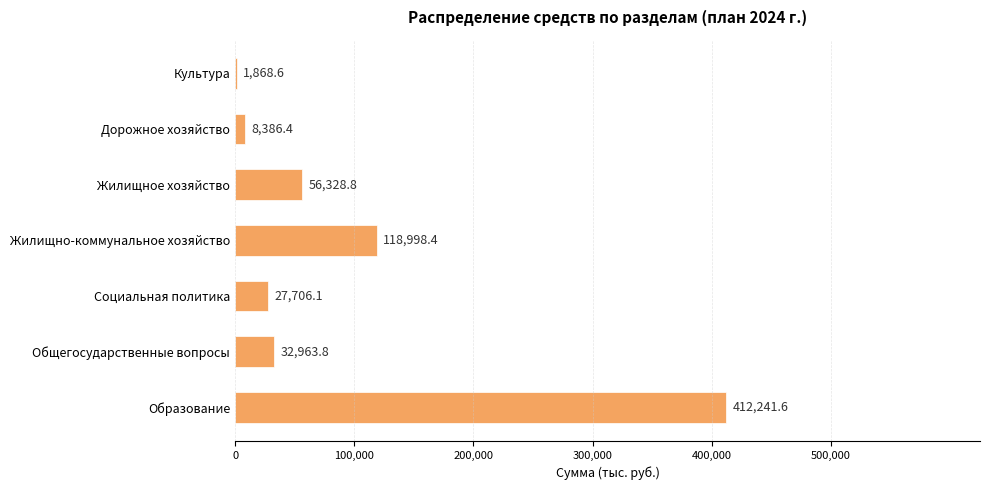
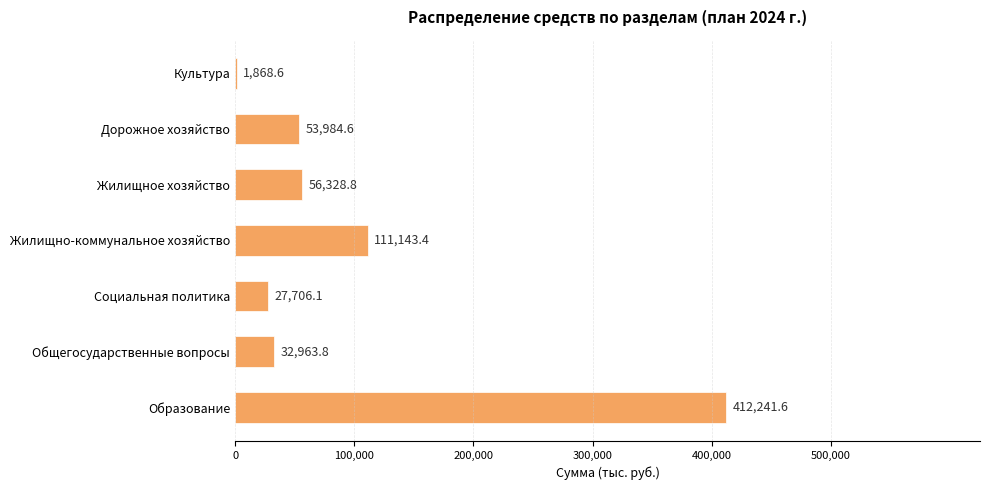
  {
    "Культура": "1,868.6",
-   "Дорожное хозяйство": "8,386.4",
+   "Дорожное хозяйство": "53,984.6",
    "Жилищное хозяйство": "56,328.8",
-   "Жилищно-коммунальное хозяйство": "118,998.4",
+   "Жилищно-коммунальное хозяйство": "111,143.4",
    "Социальная политика": "27,706.1",
    "Общегосударственные вопросы": "32,963.8",
    "Образование": "412,241.6"
  }
